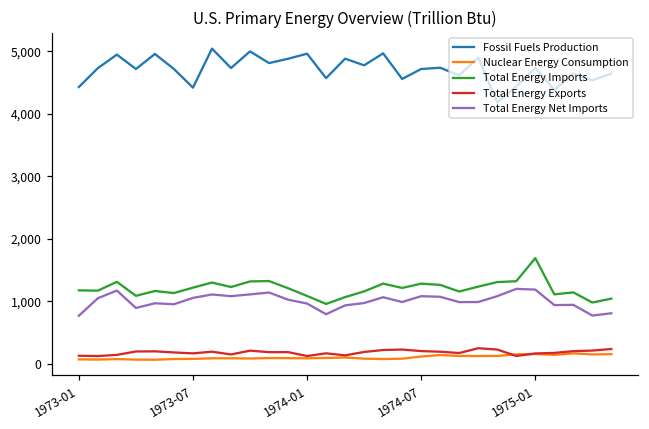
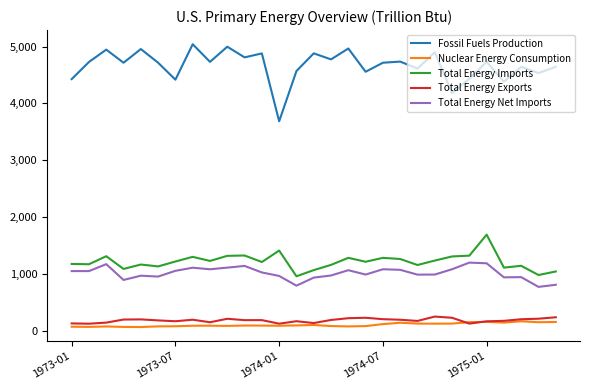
  {
    "Fossil Fuels Production": {
      "1973-01": "4,400",
      "1973-07": "4,400",
-     "1974-01": "5,000",
+     "1974-01": "3,700",
      "1974-07": "4,700"
    },
    "Nuclear Energy Consumption": {
      "1973-01": "100",
      "1973-07": "100",
      "1974-07": "100"
    },
    "Total Energy Imports": {
      "1973-01": "1,200",
      "1973-07": "1,200",
-     "1974-01": "1,100",
+     "1974-01": "1,400",
      "1974-07": "1,300",
      "1975-01": "1,700"
    },
    "Total Energy Exports": {
      "1973-01": "100",
      "1973-07": "200",
      "1974-07": "200"
    },
    "Total Energy Net Imports": {
-     "1973-01": "800",
+     "1973-01": "1,000",
      "1973-07": "1,100",
      "1974-01": "1,000",
      "1974-07": "1,100",
      "1975-01": "1,200"
    }
  }
